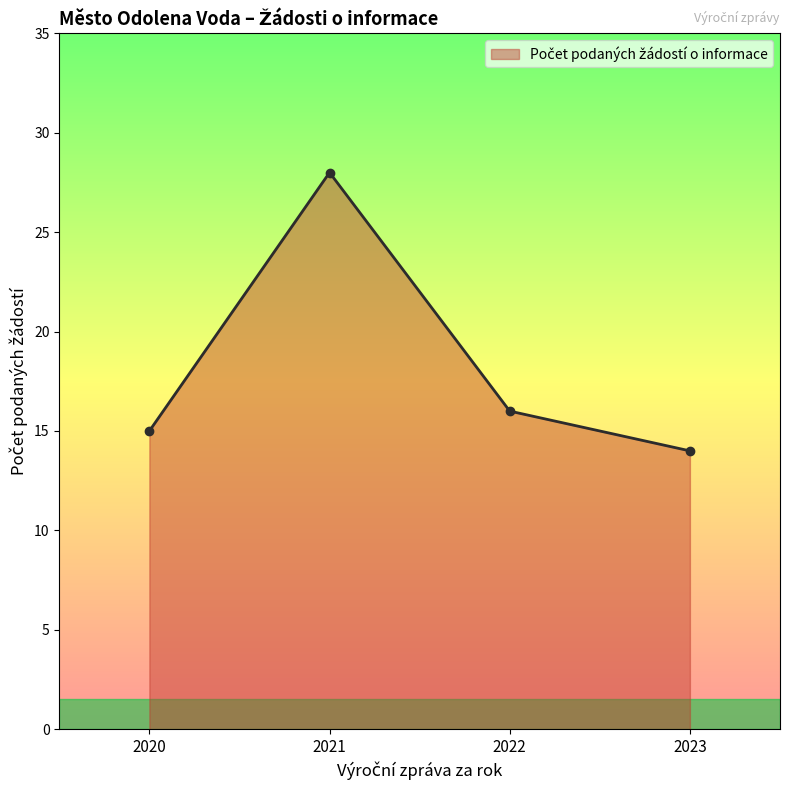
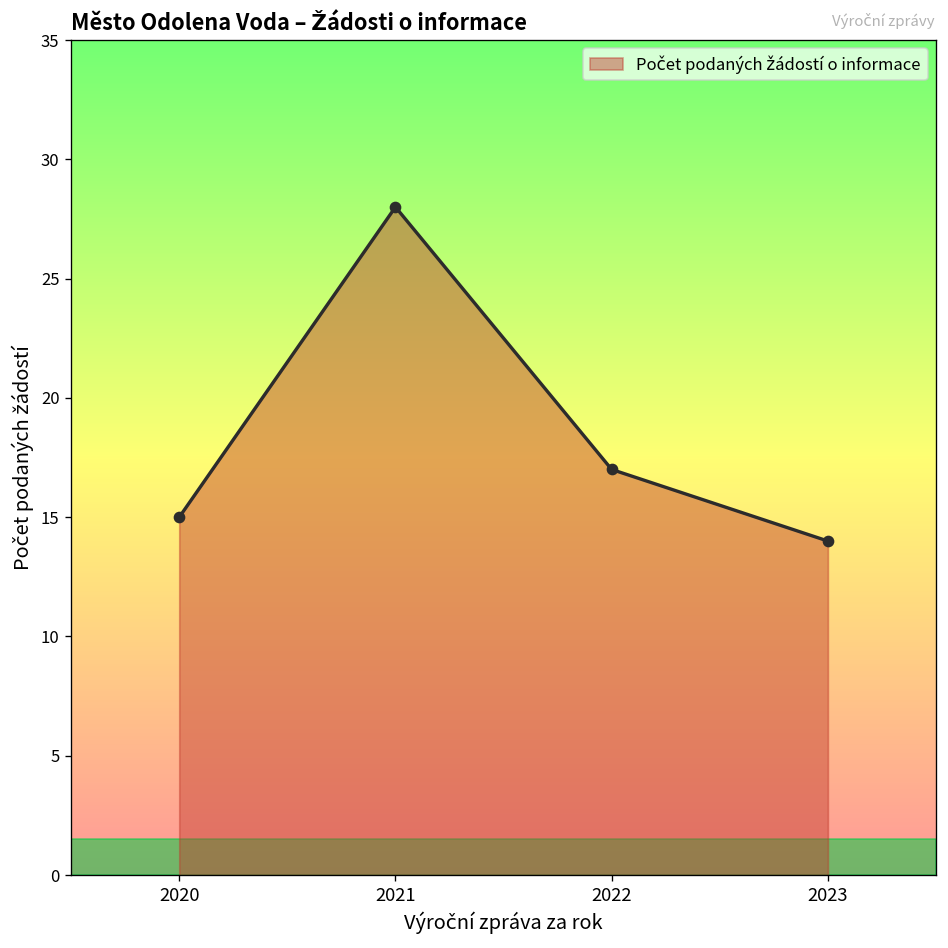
  {
    "2020": 15,
    "2021": 28,
-   "2022": 16,
+   "2022": 17,
    "2023": 14
  }
